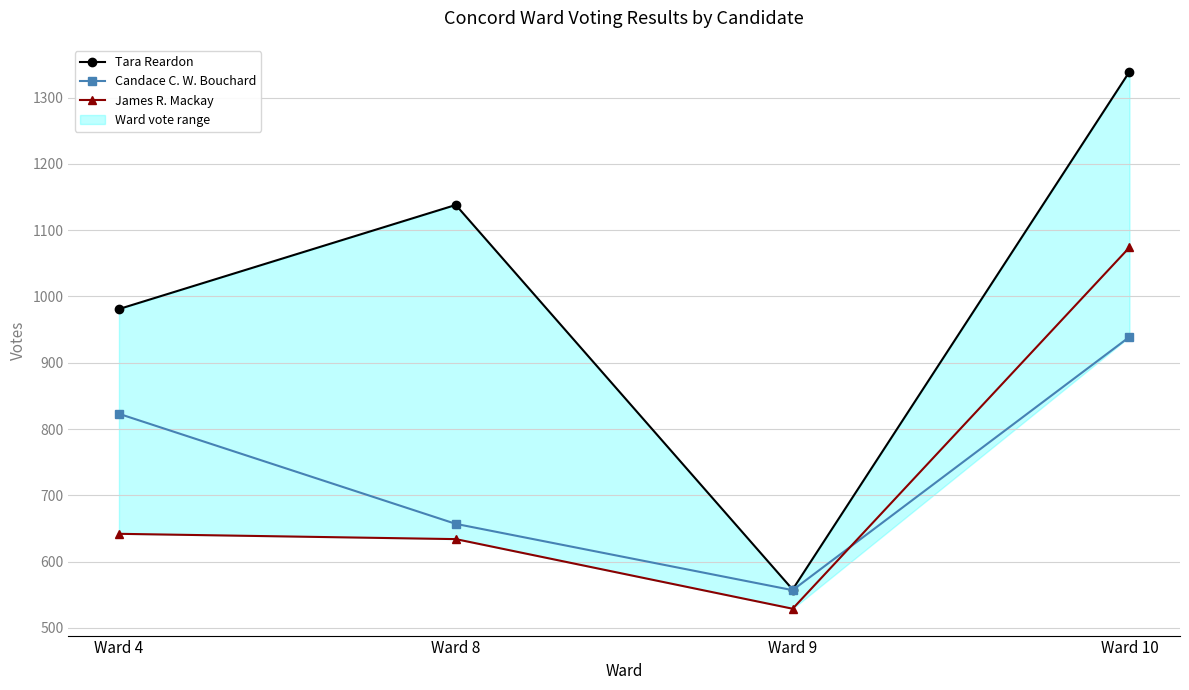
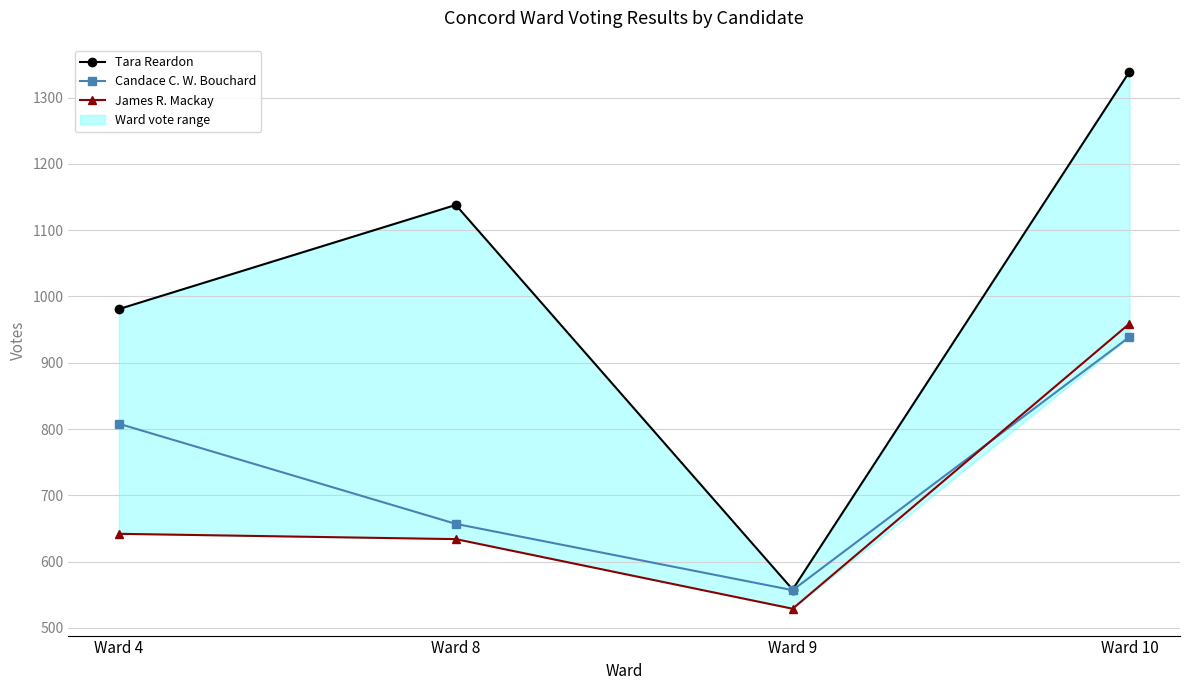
  {
    "Ward vote range": {
      "Ward 4": 980,
      "Ward 8": 1140,
      "Ward 10": 1340
    },
    "Candace C. W. Bouchard": {
-     "Ward 4": 820,
+     "Ward 4": 810,
      "Ward 8": 660,
      "Ward 10": 940
    },
    "James R. Mackay": {
      "Ward 4": 640,
      "Ward 8": 630,
      "Ward 9": 530,
-     "Ward 10": 1070
+     "Ward 10": 960
    }
  }
